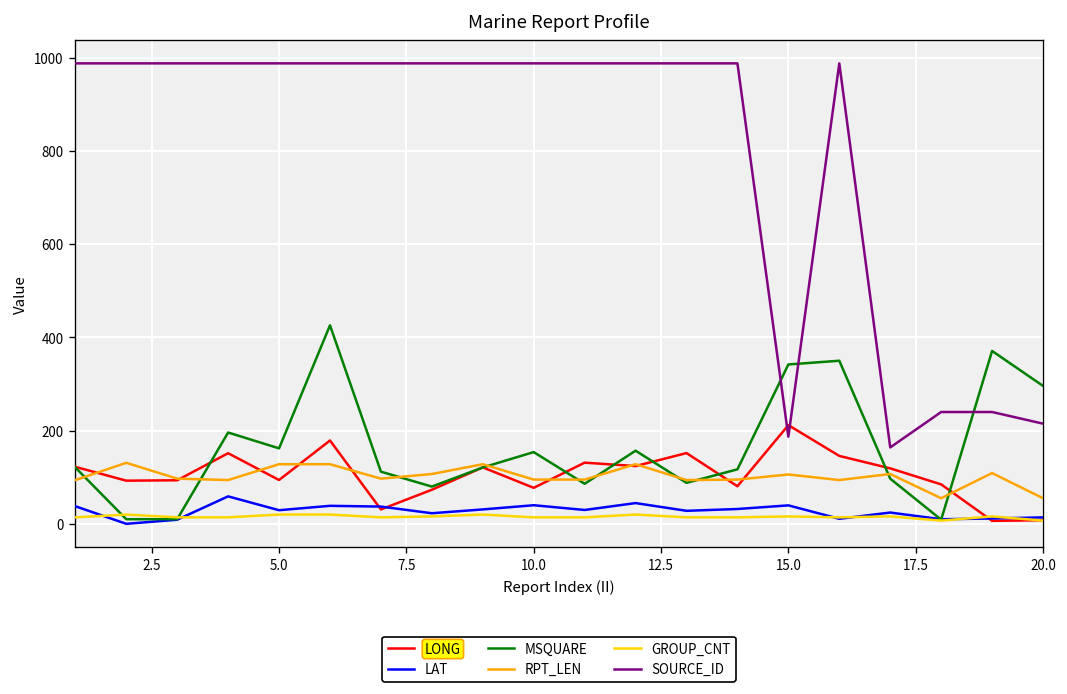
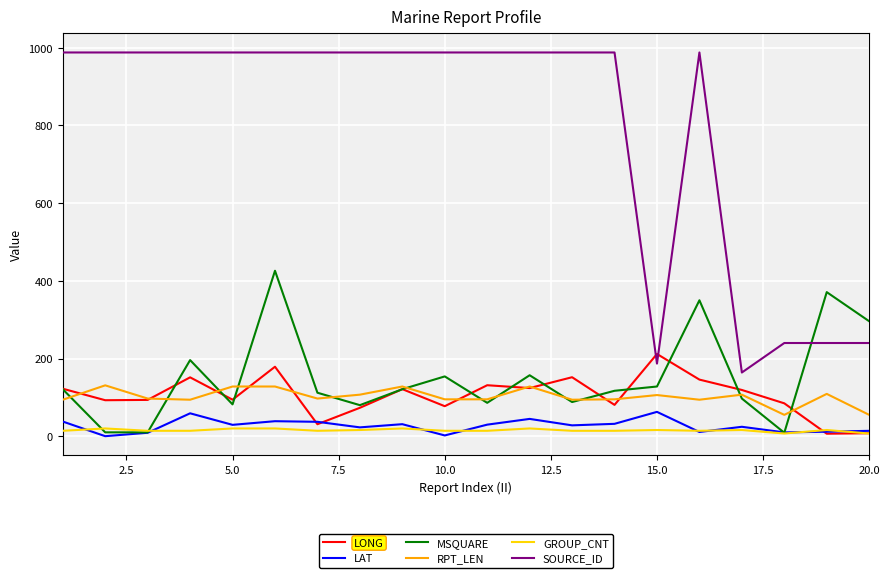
  {
    "LONG": {
      "5.0": 90,
      "10.0": 80,
      "15.0": 210
    },
    "LAT": {
      "5.0": 30,
-     "10.0": 40,
-     "15.0": 40
+     "10.0": 0,
+     "15.0": 60
    },
    "MSQUARE": {
-     "5.0": 160,
+     "5.0": 80,
      "10.0": 150,
-     "15.0": 340,
+     "15.0": 130,
      "20.0": 300
    },
    "SOURCE_ID": {
      "5.0": 990,
      "10.0": 990,
      "15.0": 190,
-     "20.0": 220
+     "20.0": 240
    }
  }
